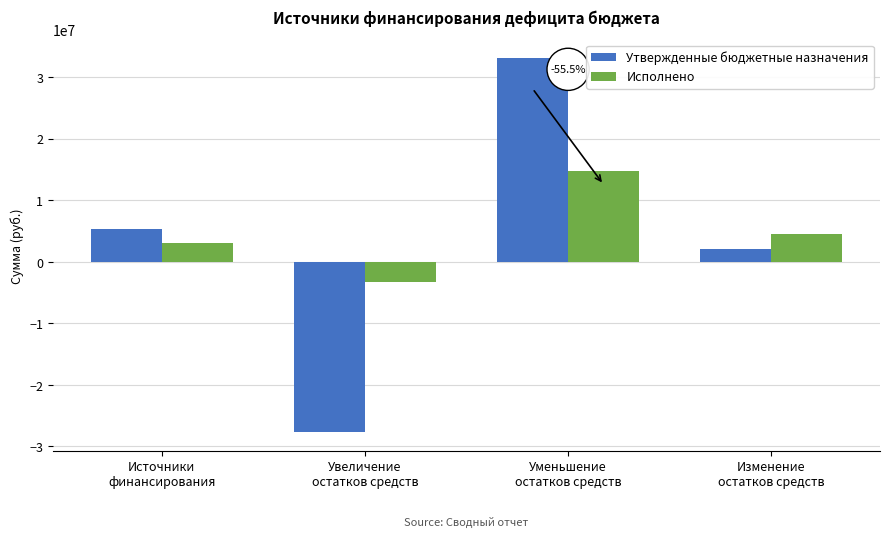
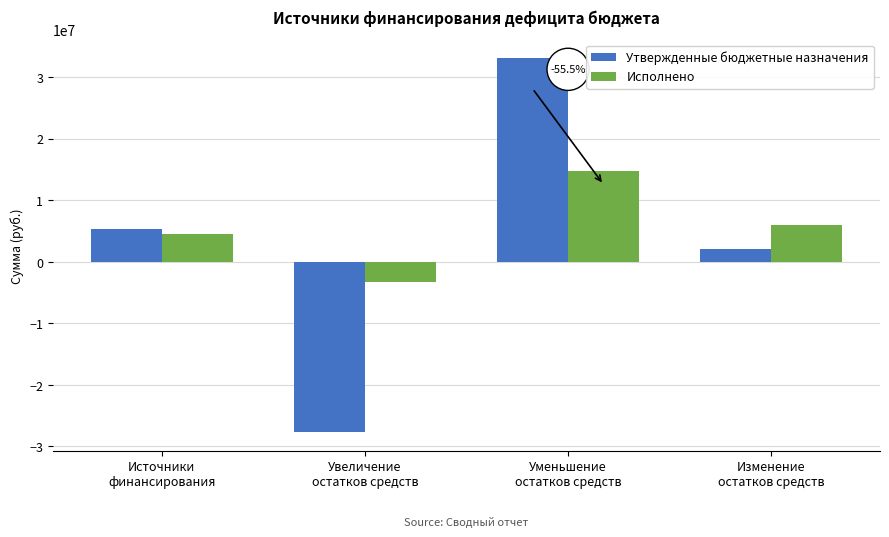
  {
    "Утвержденные бюджетные назначения": {
      "Источники финансирования": 5000000,
      "Увеличение остатков средств": -28000000,
      "Изменение остатков средств": 2000000
    },
    "Исполнено": {
-     "Источники финансирования": 3000000,
+     "Источники финансирования": 4000000,
      "Увеличение остатков средств": -3000000,
      "Уменьшение остатков средств": 15000000,
-     "Изменение остатков средств": 4000000
+     "Изменение остатков средств": 6000000
    }
  }
